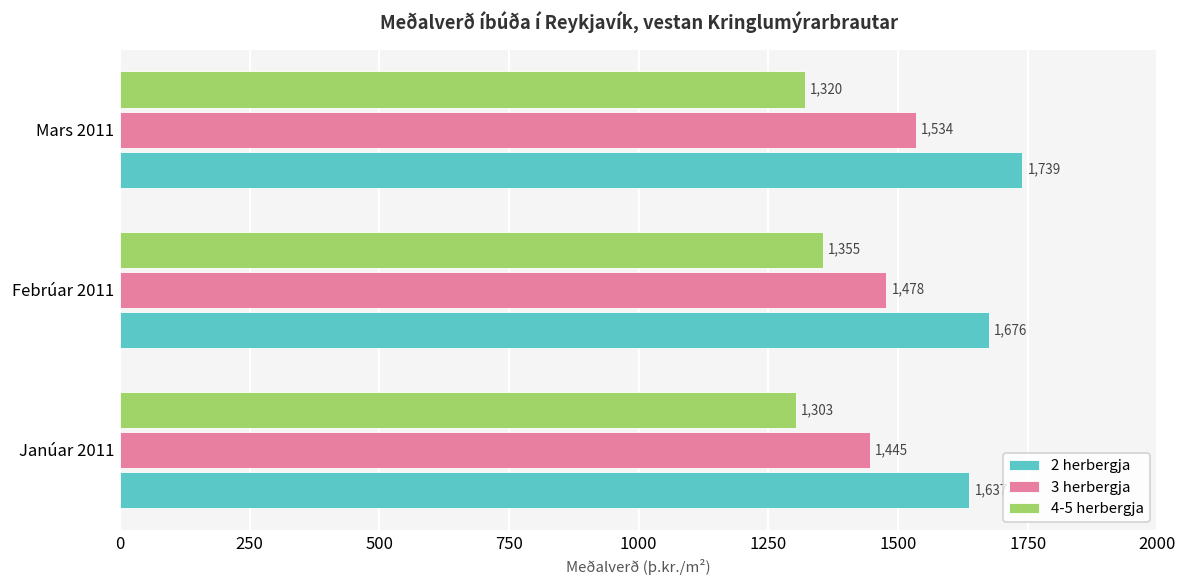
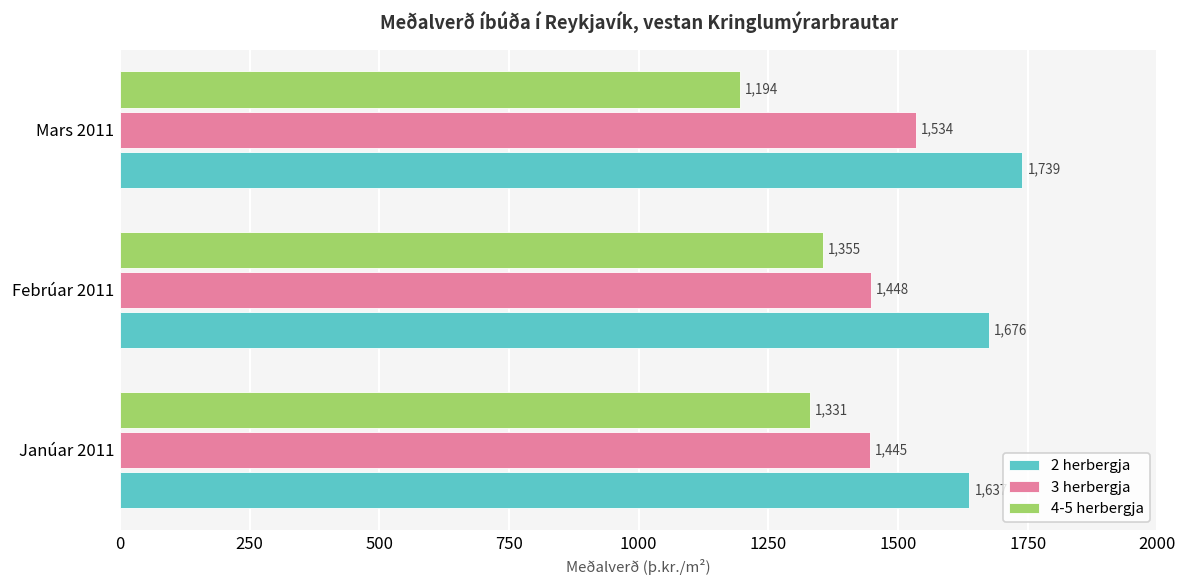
  {
    "2 herbergja": {
      "Mars 2011": "1,739",
      "Febrúar 2011": "1,676"
    },
    "3 herbergja": {
      "Mars 2011": "1,534",
-     "Febrúar 2011": "1,478",
+     "Febrúar 2011": "1,448",
      "Janúar 2011": "1,445"
    },
    "4-5 herbergja": {
-     "Mars 2011": "1,320",
+     "Mars 2011": "1,194",
      "Febrúar 2011": "1,355",
-     "Janúar 2011": "1,303"
+     "Janúar 2011": "1,331"
    }
  }
